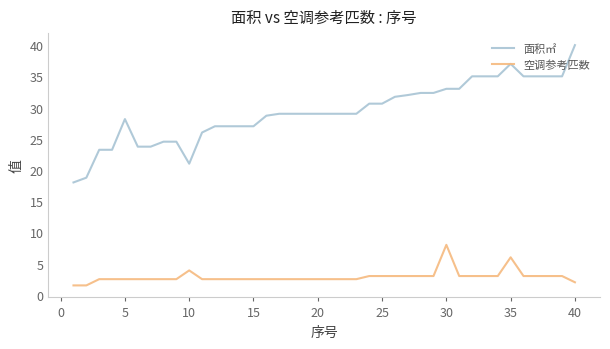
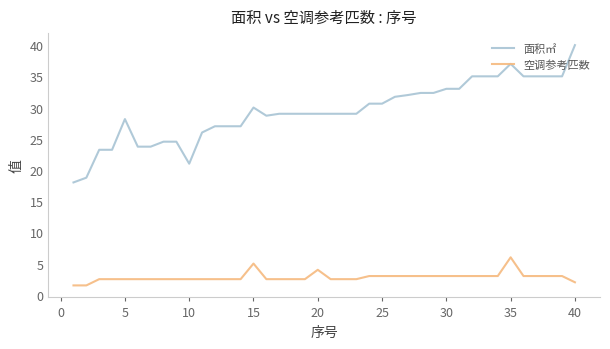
  {
    "面积㎡": {
      "5": 28,
      "10": 21,
-     "15": 27,
+     "15": 30,
      "20": 29,
      "25": 31,
      "30": 33,
      "35": 37,
      "40": 40
    },
    "空调参考匹数": {
      "5": 3,
-     "10": 4,
-     "15": 3,
-     "20": 3,
+     "10": 3,
+     "15": 5,
+     "20": 4,
      "25": 3,
-     "30": 8,
+     "30": 3,
      "35": 6,
      "40": 2
    }
  }
